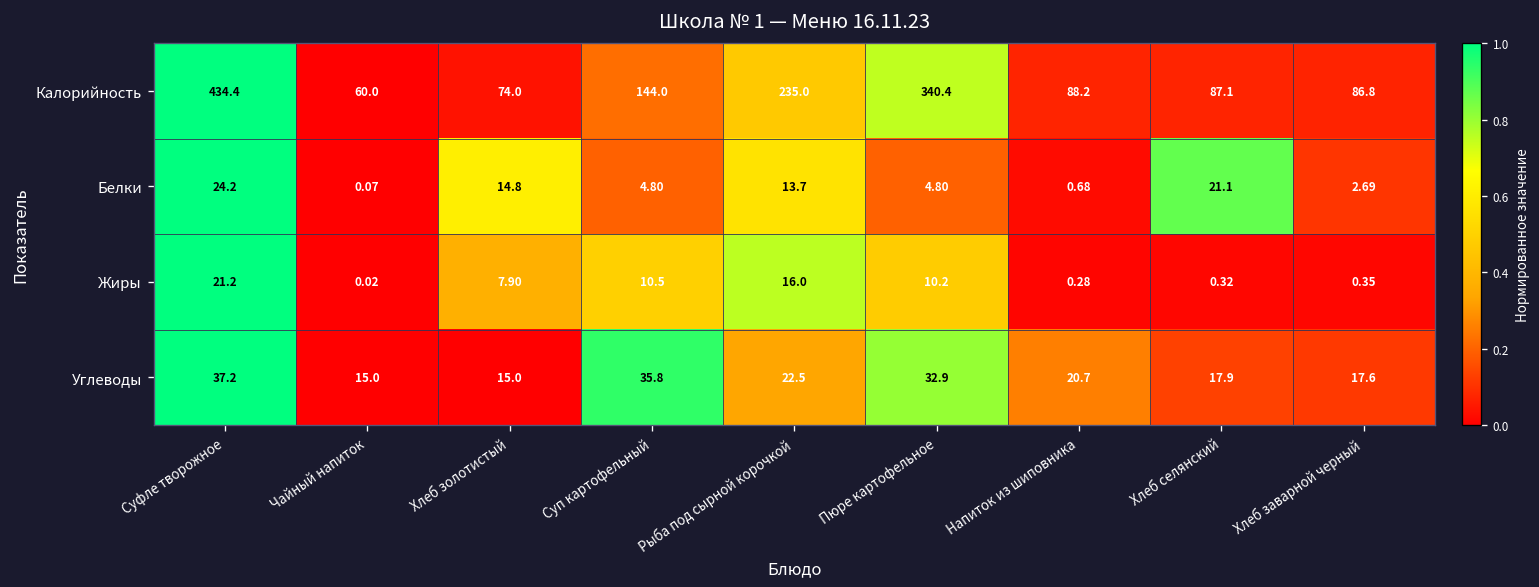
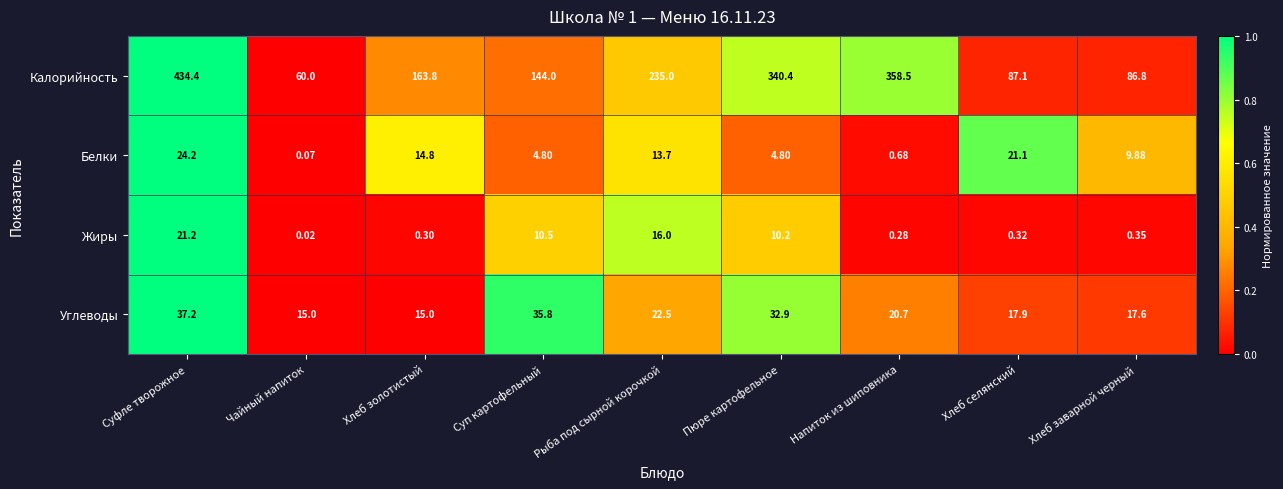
  {
    "Калорийность": {
      "Суфле творожное": 434.4,
      "Чайный напиток": 60.0,
-     "Хлеб золотистый": 74.0,
+     "Хлеб золотистый": 163.8,
      "Суп картофельный": 144.0,
      "Рыба под сырной корочкой": 235.0,
      "Пюре картофельное": 340.4,
-     "Напиток из шиповника": 88.2,
+     "Напиток из шиповника": 358.5,
      "Хлеб селянский": 87.1,
      "Хлеб заварной черный": 86.8
    },
    "Белки": {
      "Суфле творожное": 24.2,
      "Чайный напиток": 0.07,
      "Хлеб золотистый": 14.8,
      "Суп картофельный": 4.80,
      "Рыба под сырной корочкой": 13.7,
      "Пюре картофельное": 4.80,
      "Напиток из шиповника": 0.68,
      "Хлеб селянский": 21.1,
-     "Хлеб заварной черный": 2.69
+     "Хлеб заварной черный": 9.88
    },
    "Жиры": {
      "Суфле творожное": 21.2,
      "Чайный напиток": 0.02,
-     "Хлеб золотистый": 7.90,
+     "Хлеб золотистый": 0.30,
      "Суп картофельный": 10.5,
      "Рыба под сырной корочкой": 16.0,
      "Пюре картофельное": 10.2,
      "Напиток из шиповника": 0.28,
      "Хлеб селянский": 0.32,
      "Хлеб заварной черный": 0.35
    },
    "Углеводы": {
      "Суфле творожное": 37.2,
      "Чайный напиток": 15.0,
      "Хлеб золотистый": 15.0,
      "Суп картофельный": 35.8,
      "Рыба под сырной корочкой": 22.5,
      "Пюре картофельное": 32.9,
      "Напиток из шиповника": 20.7,
      "Хлеб селянский": 17.9,
      "Хлеб заварной черный": 17.6
    }
  }
